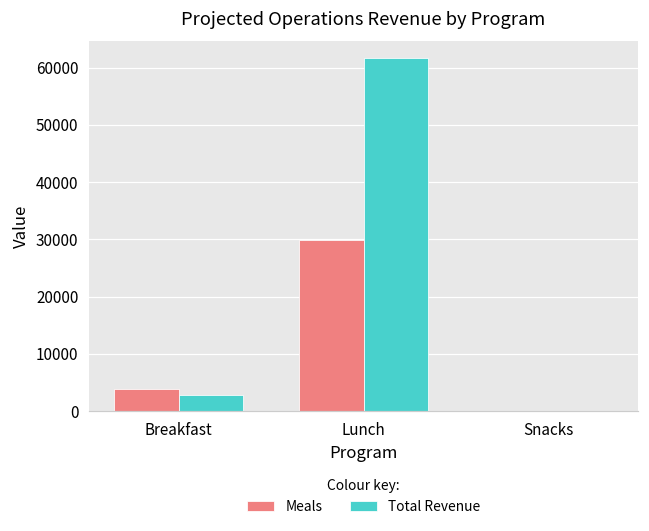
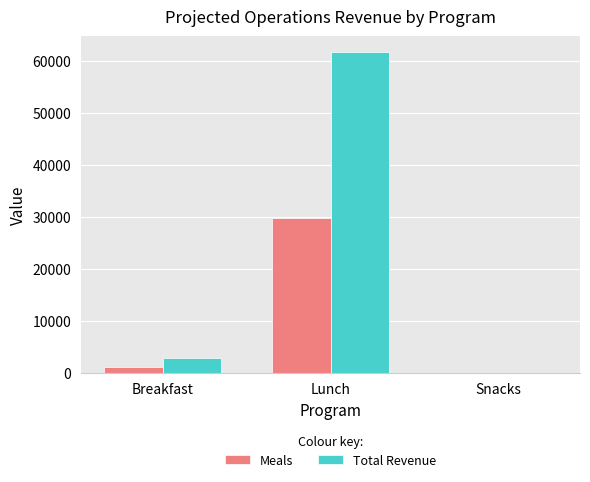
  {
    "Meals": {
-     "Breakfast": 4000,
+     "Breakfast": 1000,
      "Lunch": 30000,
      "Snacks": 0
    },
    "Total Revenue": {
      "Breakfast": 3000,
      "Lunch": 62000,
      "Snacks": 0
    }
  }
